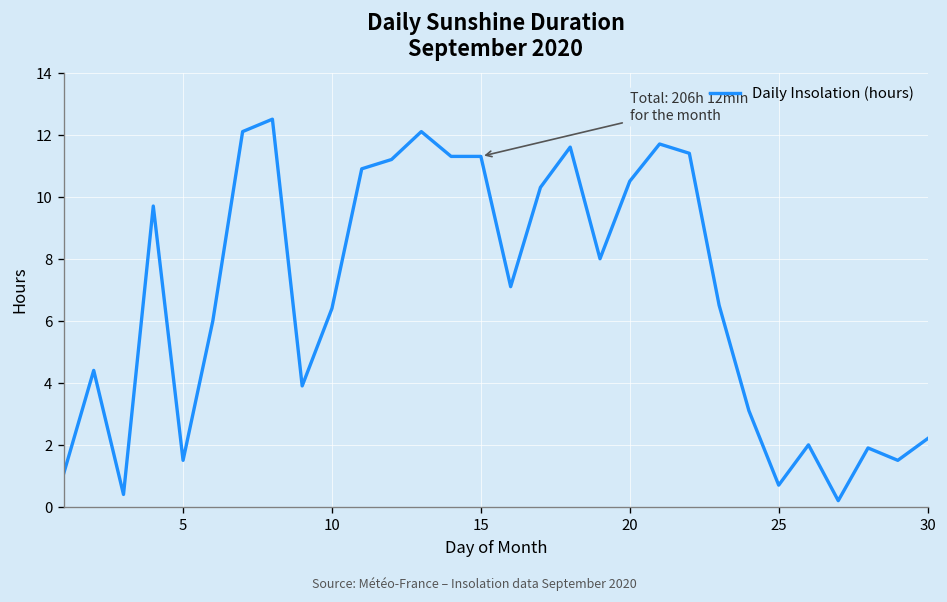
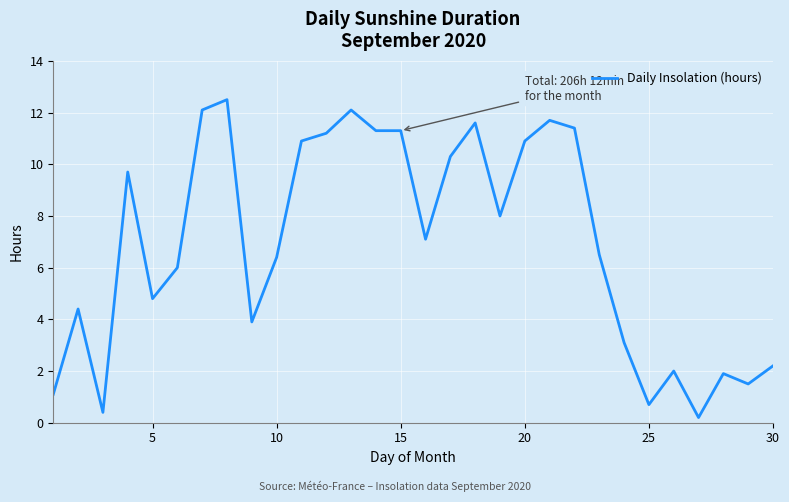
  {
-   "5": 1.5,
+   "5": 4.8,
    "10": 6.4,
    "15": 11.3,
-   "20": 10.5,
+   "20": 10.9,
    "25": 0.7,
    "30": 2.2
  }
